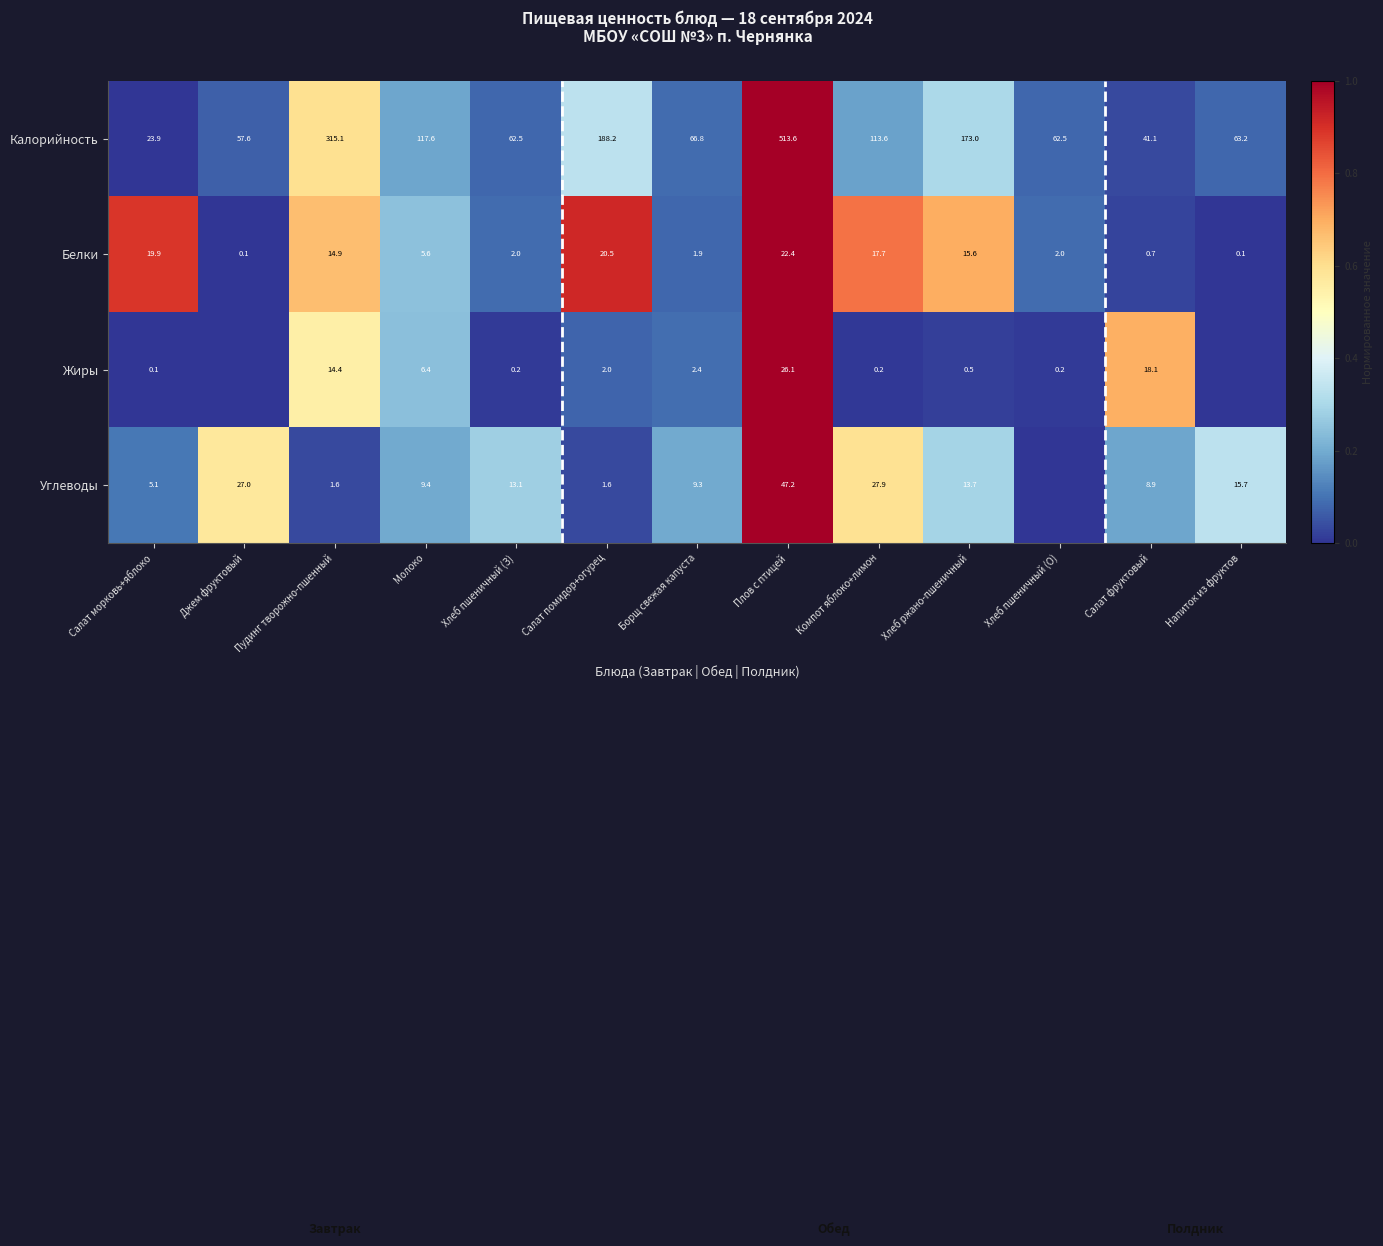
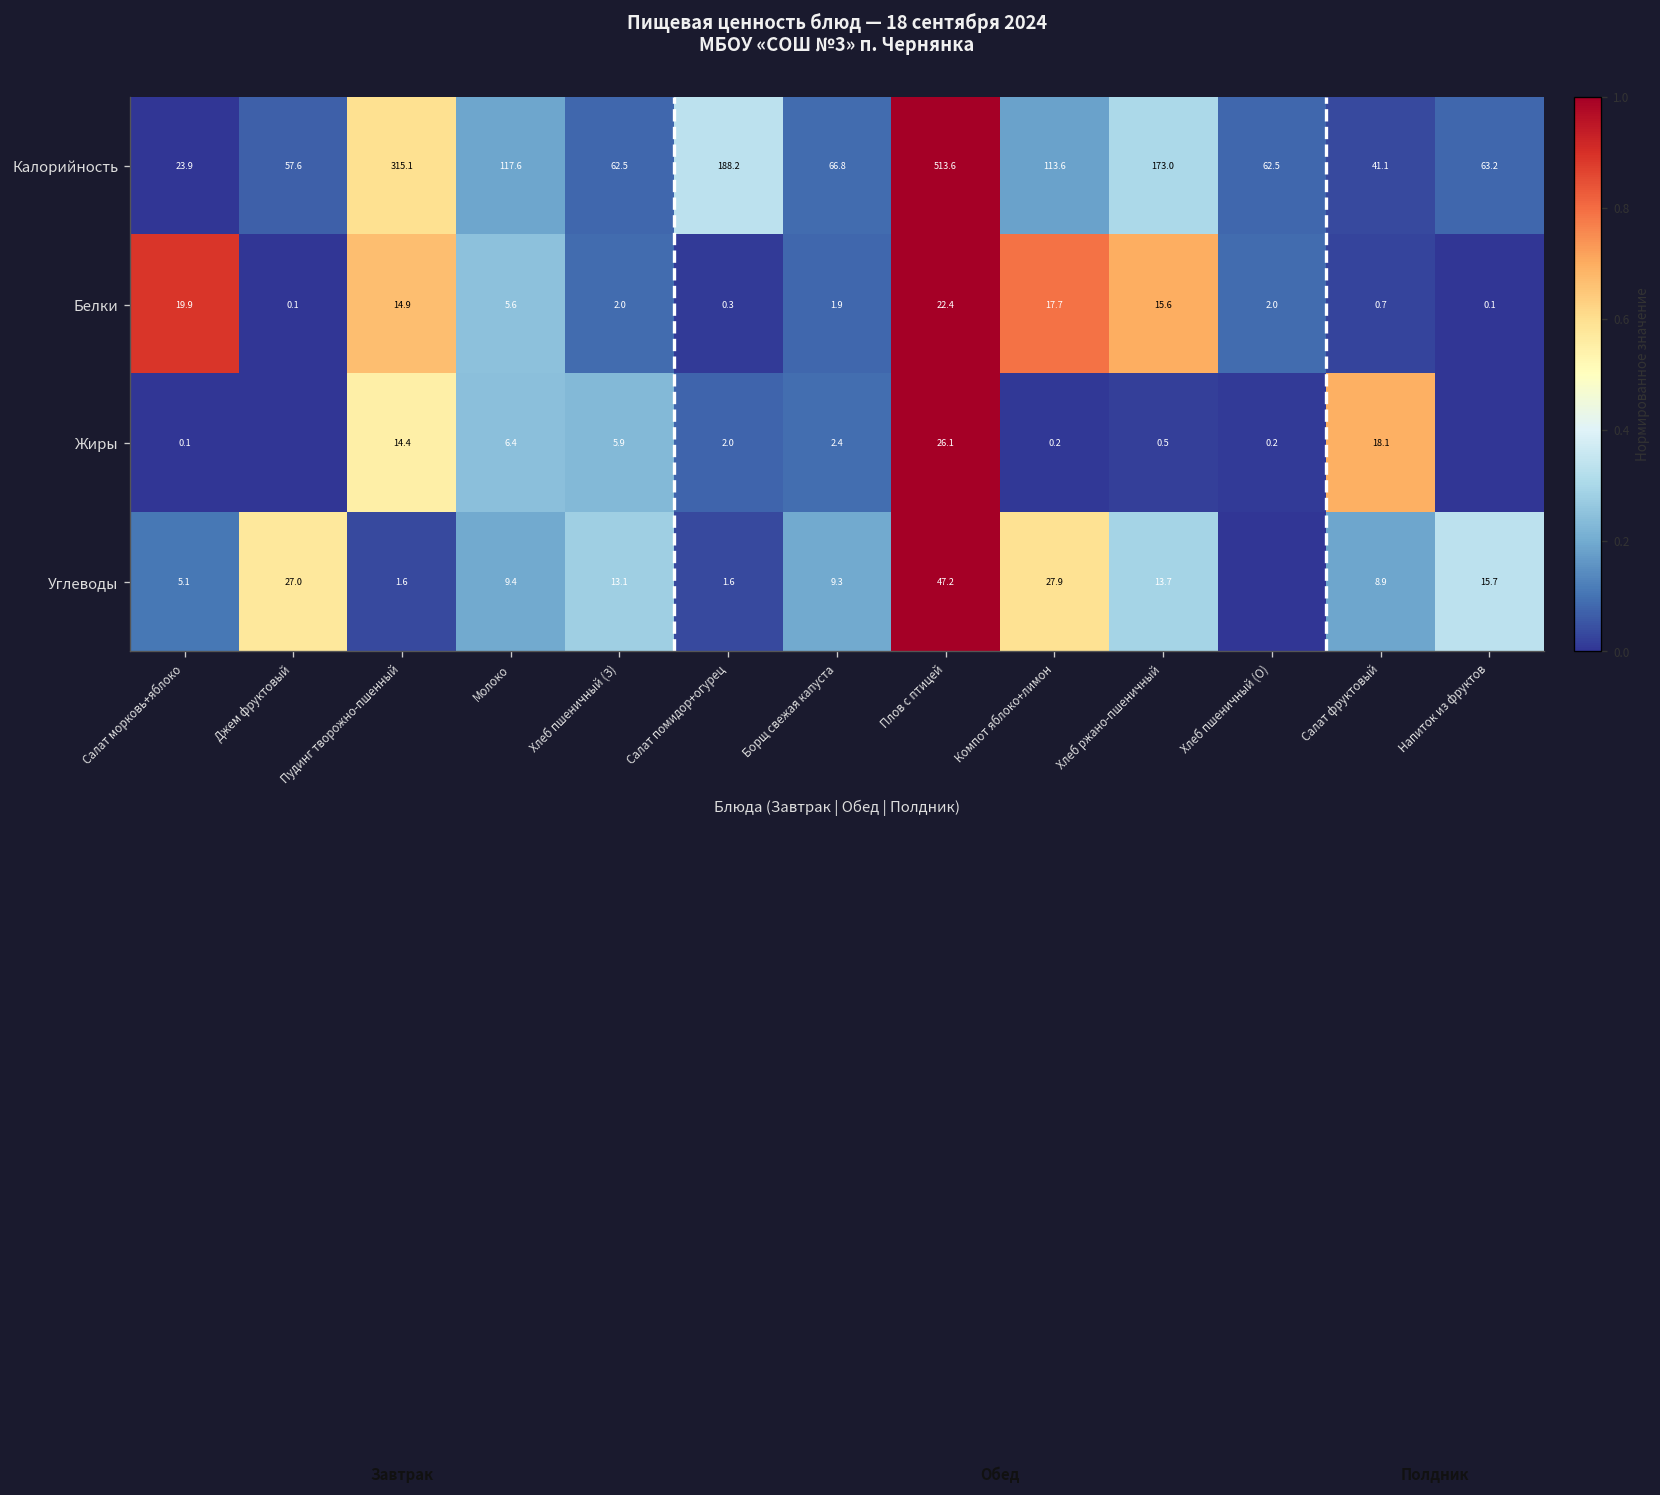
  {
    "Калорийность": {
      "Салат морковь+яблоко": 23.9,
      "Джем фруктовый": 57.6,
      "Пудинг творожно-пшенный": 315.1,
      "Молоко": 117.6,
      "Хлеб пшеничный (З)": 62.5,
      "Салат помидор+огурец": 188.2,
      "Борщ свежая капуста": 66.8,
      "Плов с птицей": 513.6,
      "Компот яблоко+лимон": 113.6,
      "Хлеб ржано-пшеничный": 173.0,
      "Хлеб пшеничный (О)": 62.5,
      "Салат фруктовый": 41.1,
      "Напиток из фруктов": 63.2
    },
    "Белки": {
      "Салат морковь+яблоко": 19.9,
      "Джем фруктовый": 0.1,
      "Пудинг творожно-пшенный": 14.9,
      "Молоко": 5.6,
      "Хлеб пшеничный (З)": 2.0,
-     "Салат помидор+огурец": 20.5,
+     "Салат помидор+огурец": 0.3,
      "Борщ свежая капуста": 1.9,
      "Плов с птицей": 22.4,
      "Компот яблоко+лимон": 17.7,
      "Хлеб ржано-пшеничный": 15.6,
      "Хлеб пшеничный (О)": 2.0,
      "Салат фруктовый": 0.7,
      "Напиток из фруктов": 0.1
    },
    "Жиры": {
      "Салат морковь+яблоко": 0.1,
      "Пудинг творожно-пшенный": 14.4,
      "Молоко": 6.4,
-     "Хлеб пшеничный (З)": 0.2,
+     "Хлеб пшеничный (З)": 5.9,
      "Салат помидор+огурец": 2.0,
      "Борщ свежая капуста": 2.4,
      "Плов с птицей": 26.1,
      "Компот яблоко+лимон": 0.2,
      "Хлеб ржано-пшеничный": 0.5,
      "Хлеб пшеничный (О)": 0.2,
      "Салат фруктовый": 18.1
    },
    "Углеводы": {
      "Салат морковь+яблоко": 5.1,
      "Джем фруктовый": 27.0,
      "Пудинг творожно-пшенный": 1.6,
      "Молоко": 9.4,
      "Хлеб пшеничный (З)": 13.1,
      "Салат помидор+огурец": 1.6,
      "Борщ свежая капуста": 9.3,
      "Плов с птицей": 47.2,
      "Компот яблоко+лимон": 27.9,
      "Хлеб ржано-пшеничный": 13.7,
      "Салат фруктовый": 8.9,
      "Напиток из фруктов": 15.7
    }
  }
